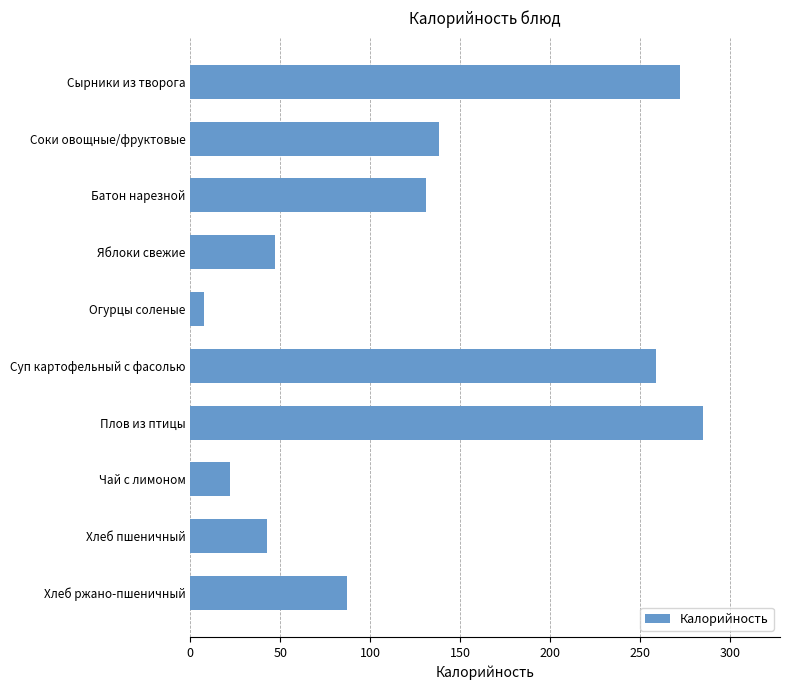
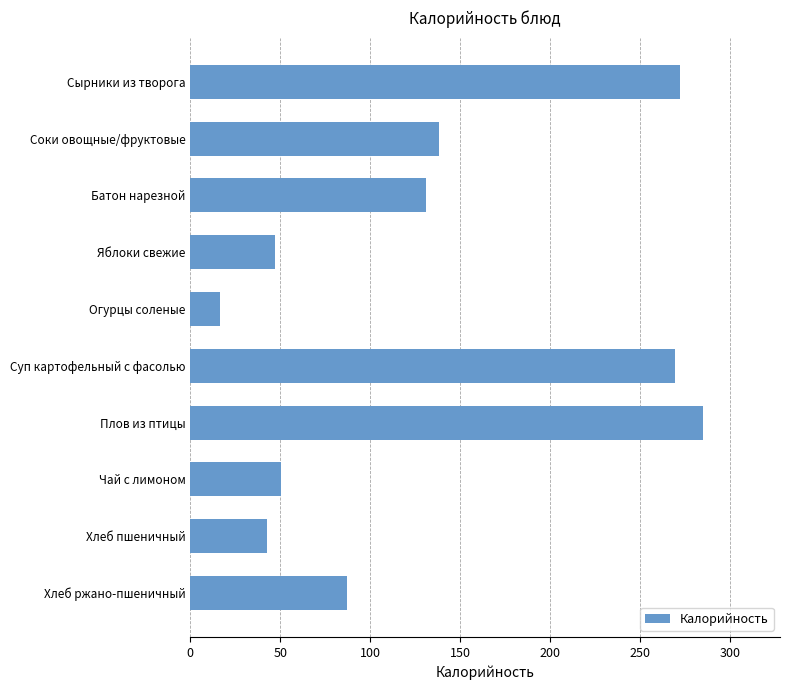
  {
    "Сырники из творога": 272,
    "Соки овощные/фруктовые": 138,
    "Батон нарезной": 131,
    "Яблоки свежие": 47,
-   "Огурцы соленые": 8,
-   "Суп картофельный с фасолью": 259,
+   "Огурцы соленые": 16,
+   "Суп картофельный с фасолью": 270,
    "Плов из птицы": 285,
-   "Чай с лимоном": 22,
+   "Чай с лимоном": 50,
    "Хлеб пшеничный": 43,
    "Хлеб ржано-пшеничный": 87
  }
